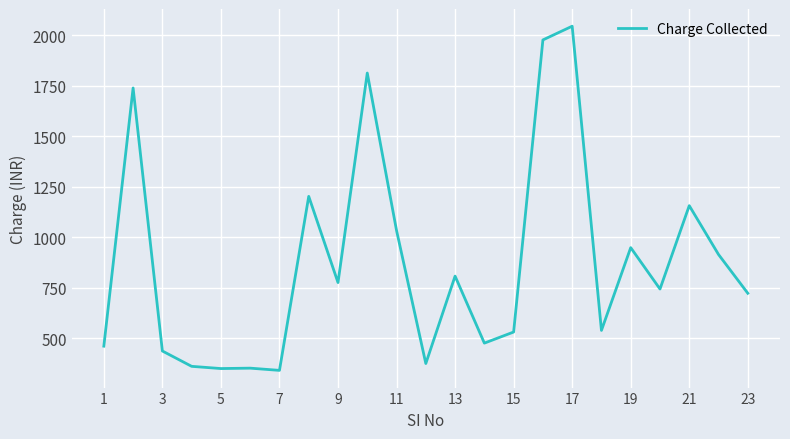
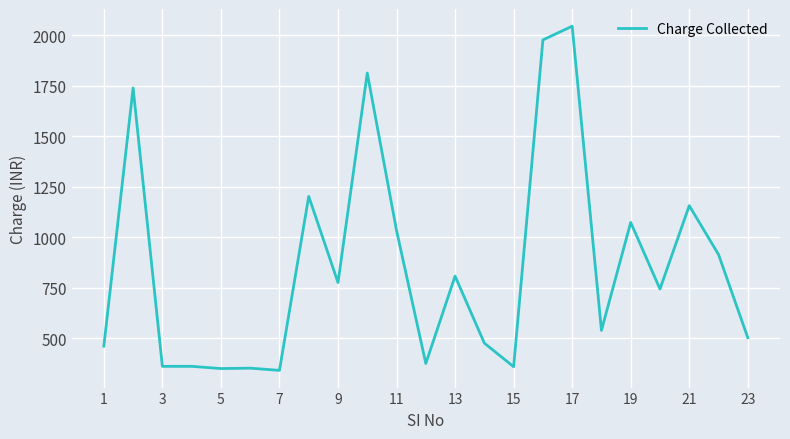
  {
    "1": 460,
-   "3": 440,
+   "3": 360,
    "5": 350,
    "7": 340,
    "9": 780,
    "11": 1030,
    "13": 810,
-   "15": 530,
+   "15": 360,
    "17": 2050,
-   "19": 950,
+   "19": 1070,
    "21": 1160,
-   "23": 720
+   "23": 500
  }
